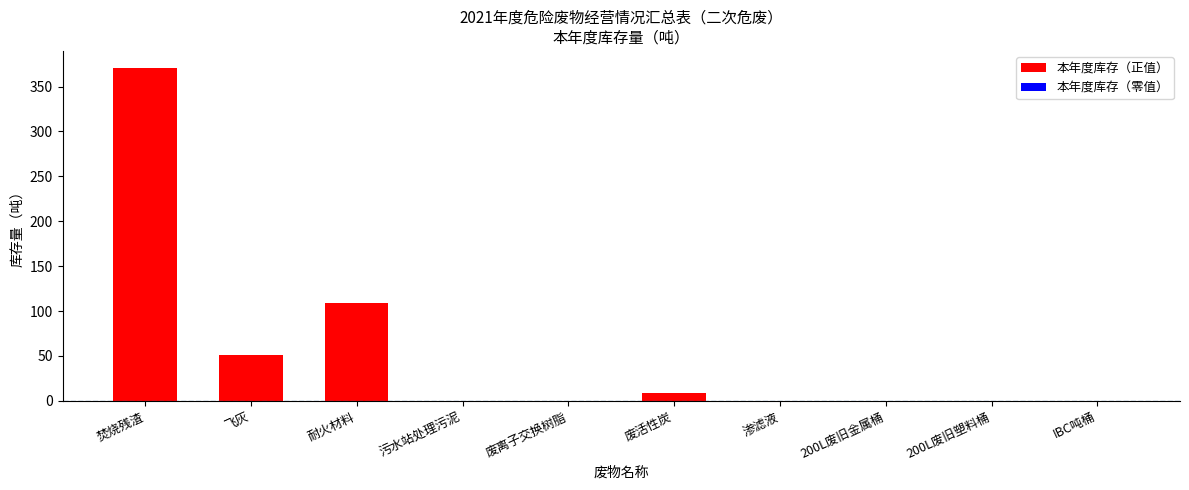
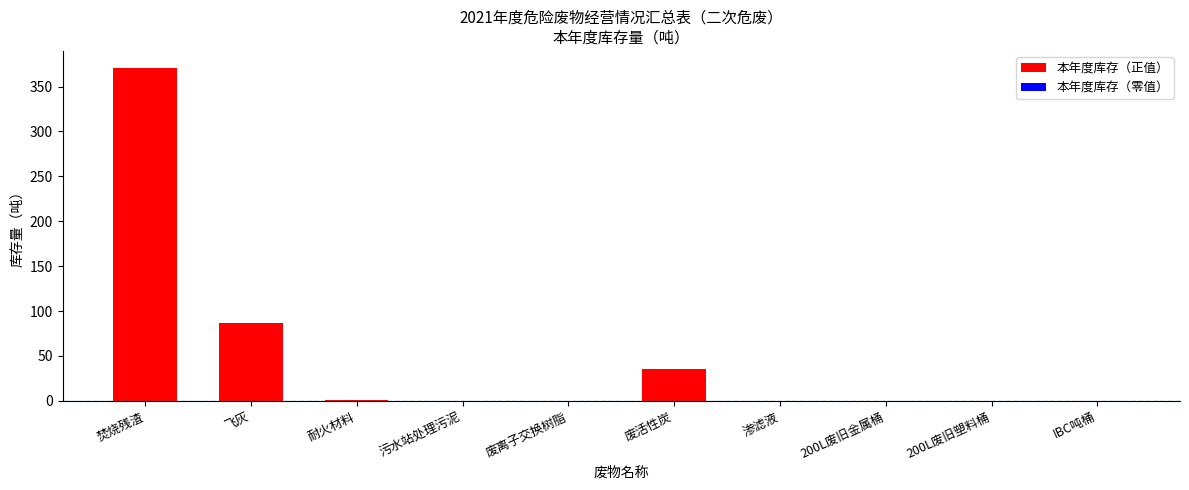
  {
    "焚烧残渣": 370,
-   "飞灰": 50,
-   "耐火材料": 110,
+   "飞灰": 90,
+   "耐火材料": 0,
    "污水站处理污泥": 0,
    "废离子交换树脂": 0,
-   "废活性炭": 10,
+   "废活性炭": 40,
    "渗滤液": 0,
    "200L废旧金属桶": 0,
    "200L废旧塑料桶": 0,
    "IBC吨桶": 0
  }
